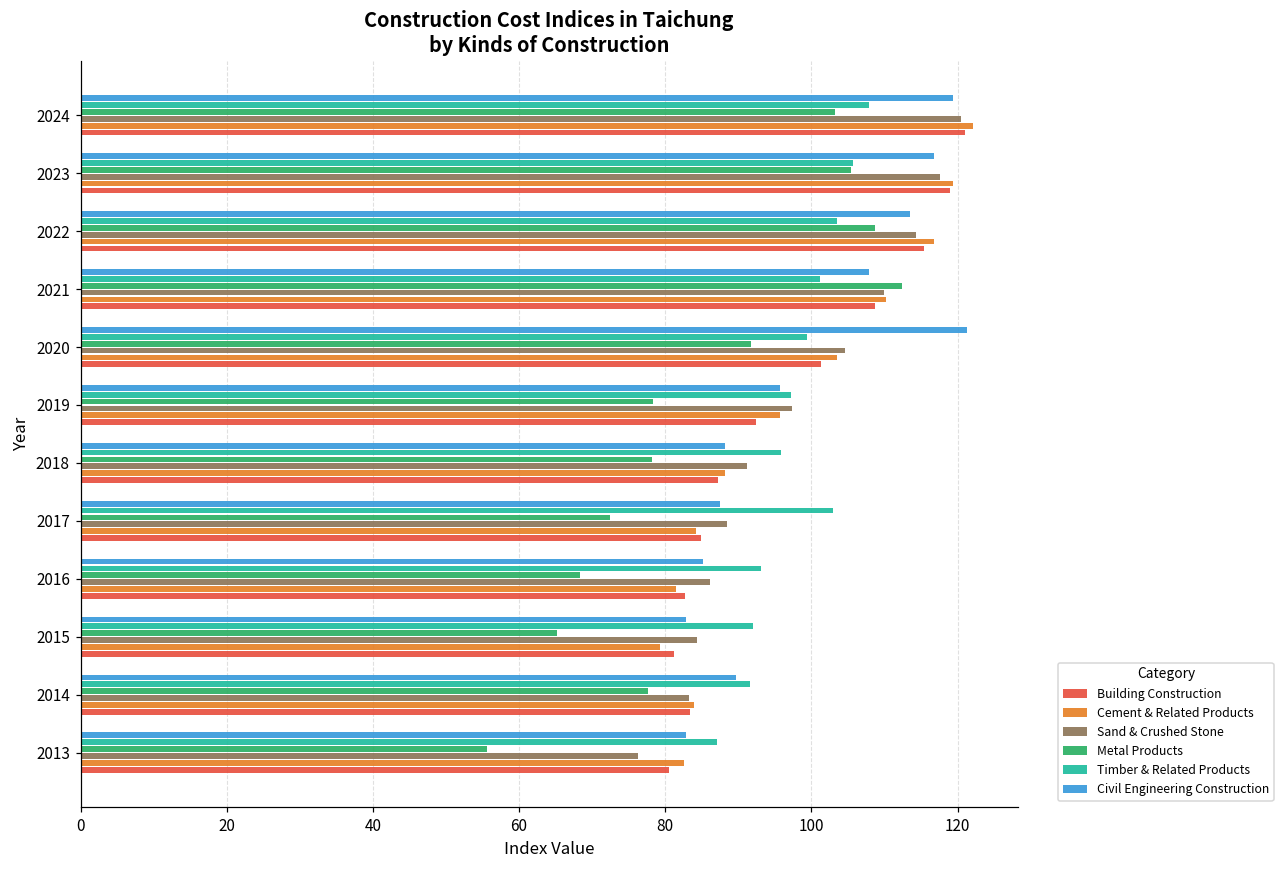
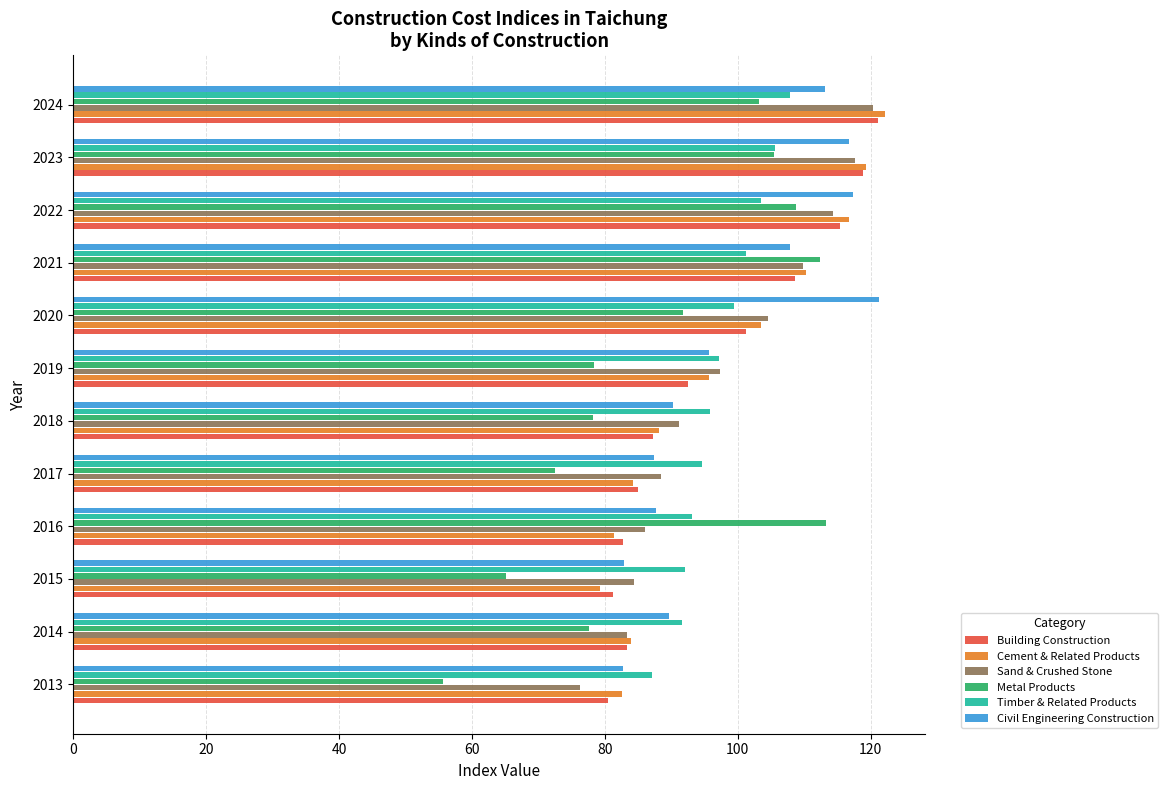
  {
    "Sand & Crushed Stone": {
      "2024": 120,
      "2023": 118,
      "2022": 114,
      "2021": 110,
      "2020": 105,
      "2019": 97,
      "2018": 91,
      "2017": 88,
      "2016": 86,
      "2015": 84,
      "2014": 83,
      "2013": 76
    },
    "Metal Products": {
      "2024": 103,
      "2023": 105,
      "2022": 109,
      "2021": 112,
      "2020": 92,
      "2019": 78,
      "2018": 78,
      "2017": 72,
-     "2016": 68,
+     "2016": 113,
      "2015": 65,
      "2014": 78,
      "2013": 56
    },
    "Timber & Related Products": {
      "2024": 108,
      "2023": 106,
      "2022": 103,
      "2021": 101,
      "2020": 99,
      "2019": 97,
      "2018": 96,
-     "2017": 103,
+     "2017": 95,
      "2016": 93,
      "2015": 92,
      "2014": 92,
      "2013": 87
    },
    "Civil Engineering Construction": {
-     "2024": 119,
+     "2024": 113,
      "2023": 117,
-     "2022": 113,
+     "2022": 117,
      "2021": 108,
      "2020": 121,
      "2019": 96,
-     "2018": 88,
+     "2018": 90,
      "2017": 87,
-     "2016": 85,
+     "2016": 88,
      "2015": 83,
      "2014": 90,
      "2013": 83
    }
  }
